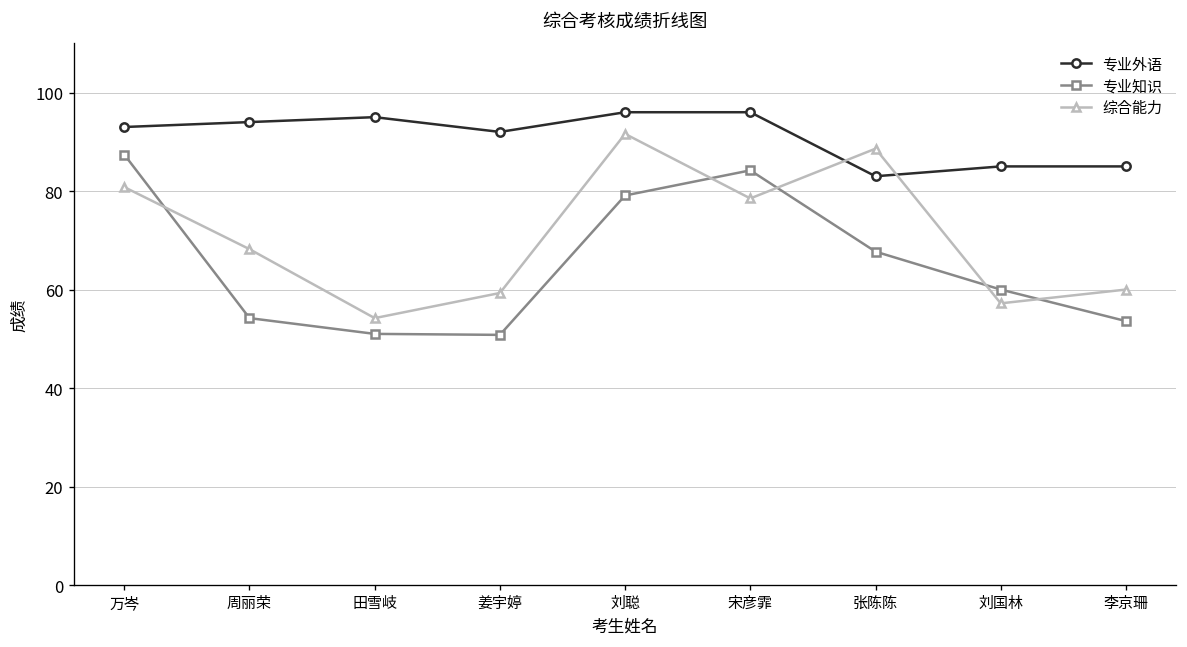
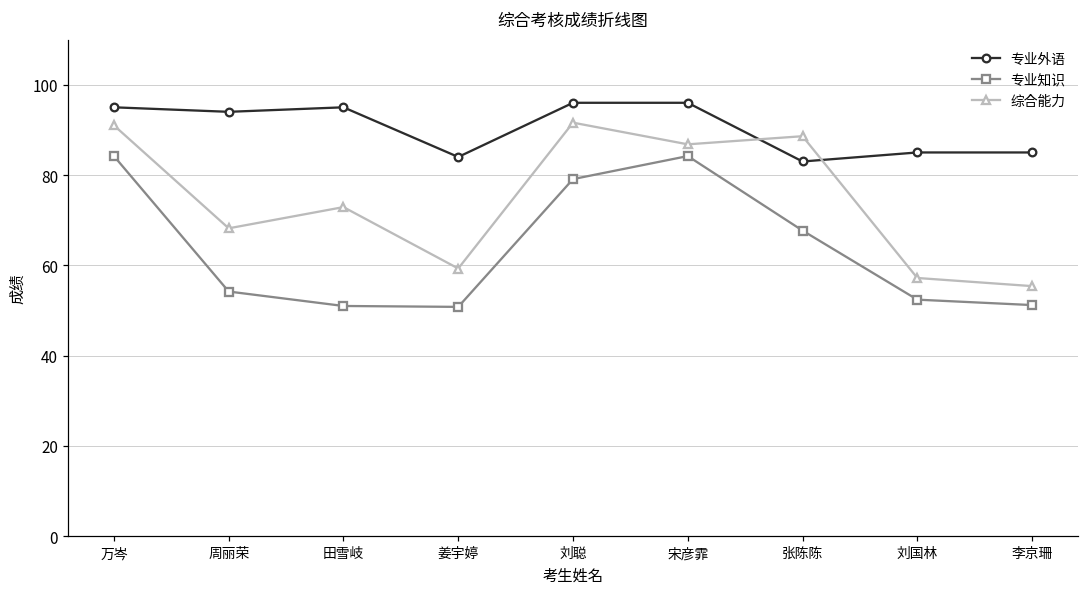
  {
    "专业外语": {
-     "万岑": 93,
+     "万岑": 95,
      "周丽荣": 94,
      "田雪岐": 95,
-     "姜宇婷": 92,
+     "姜宇婷": 84,
      "刘聪": 96,
      "宋彦霏": 96,
      "张陈陈": 83,
      "刘国林": 85,
      "李京珊": 85
    },
    "专业知识": {
-     "万岑": 87,
+     "万岑": 84,
      "周丽荣": 54,
      "田雪岐": 51,
      "姜宇婷": 51,
      "刘聪": 79,
      "宋彦霏": 84,
      "张陈陈": 68,
-     "刘国林": 60,
-     "李京珊": 54
+     "刘国林": 52,
+     "李京珊": 51
    },
    "综合能力": {
-     "万岑": 81,
+     "万岑": 91,
      "周丽荣": 68,
-     "田雪岐": 54,
+     "田雪岐": 73,
      "姜宇婷": 59,
      "刘聪": 92,
-     "宋彦霏": 79,
+     "宋彦霏": 87,
      "张陈陈": 89,
      "刘国林": 57,
-     "李京珊": 60
+     "李京珊": 55
    }
  }
